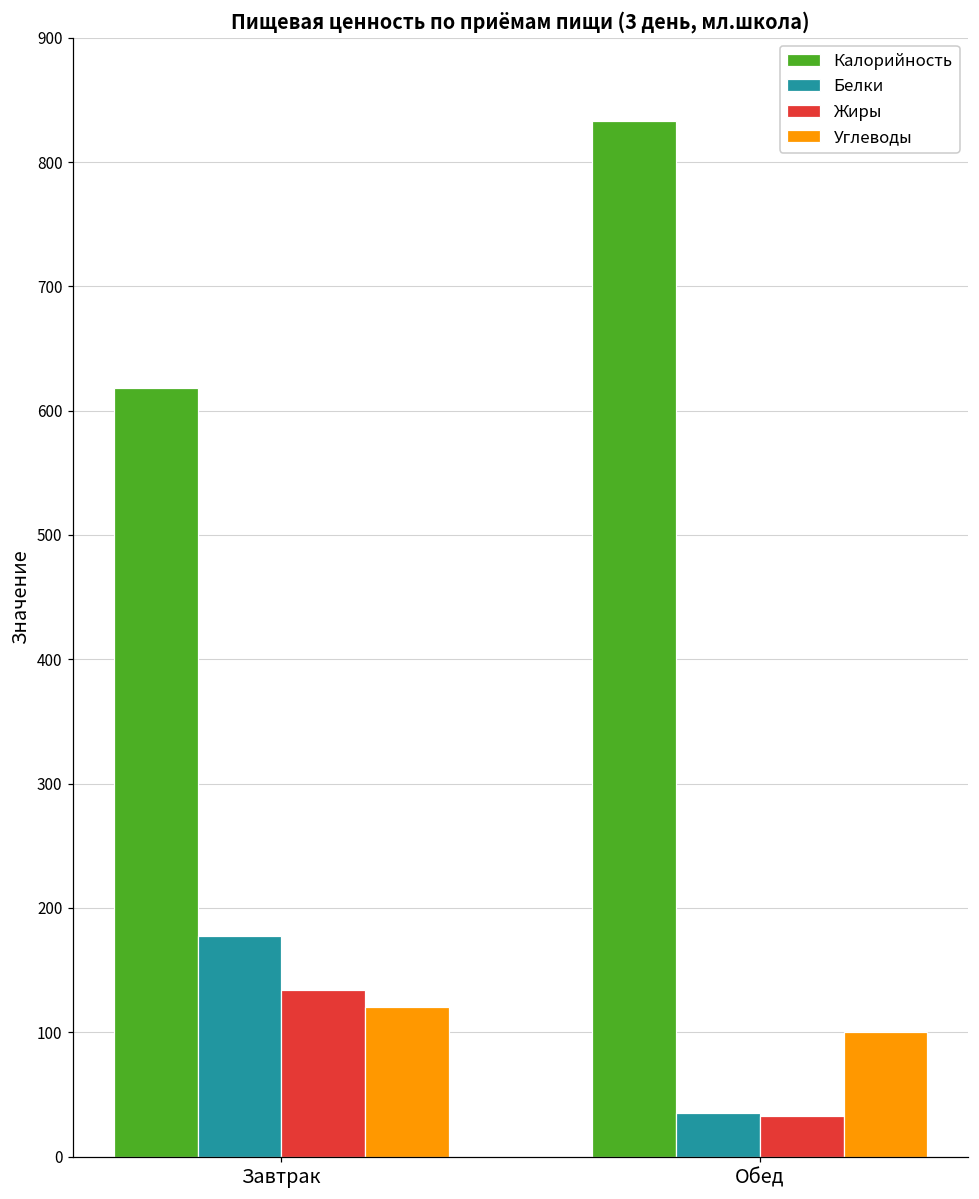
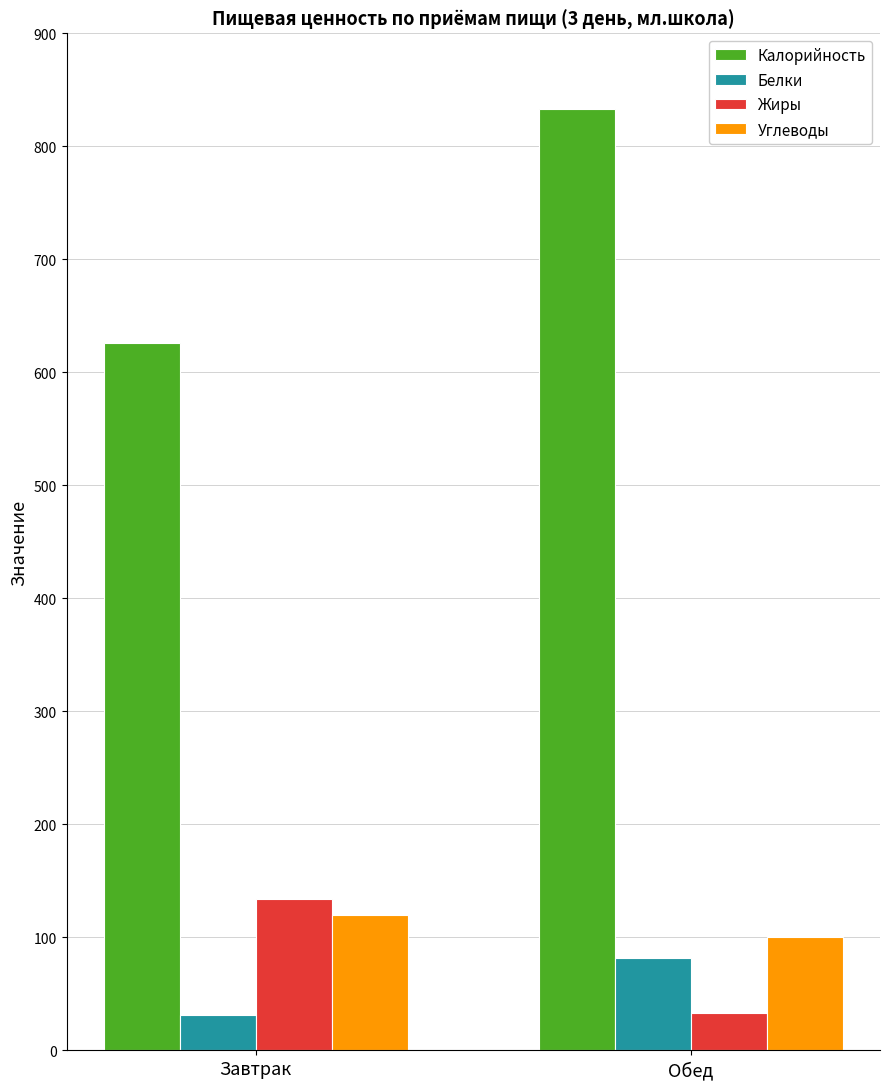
  {
    "Калорийность": {
-     "Завтрак": 618,
+     "Завтрак": 626,
      "Обед": 833
    },
    "Белки": {
-     "Завтрак": 177,
-     "Обед": 35
+     "Завтрак": 31,
+     "Обед": 82
    },
    "Жиры": {
      "Завтрак": 134,
      "Обед": 33
    },
    "Углеводы": {
      "Завтрак": 120,
      "Обед": 100
    }
  }
